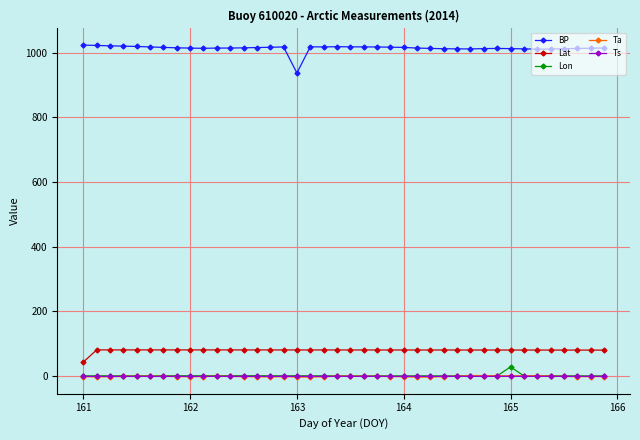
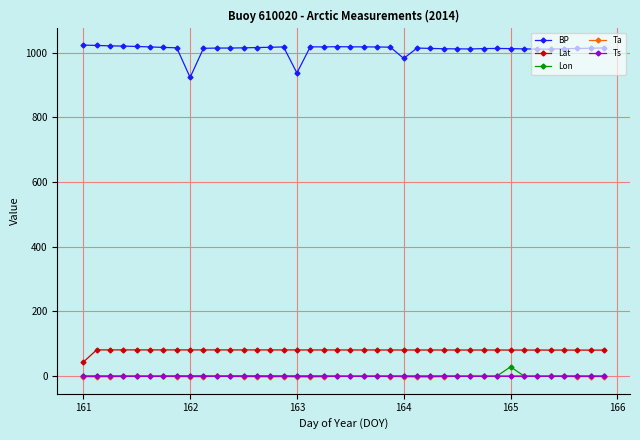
  {
    "BP": {
      "161": 1020,
-     "162": 1010,
+     "162": 920,
      "163": 940,
-     "164": 1020,
+     "164": 980,
      "165": 1010
    },
    "Lat": {
      "161": 40,
      "162": 80,
      "163": 80,
      "164": 80,
      "165": 80
    },
    "Lon": {
      "165": 30
    }
  }
